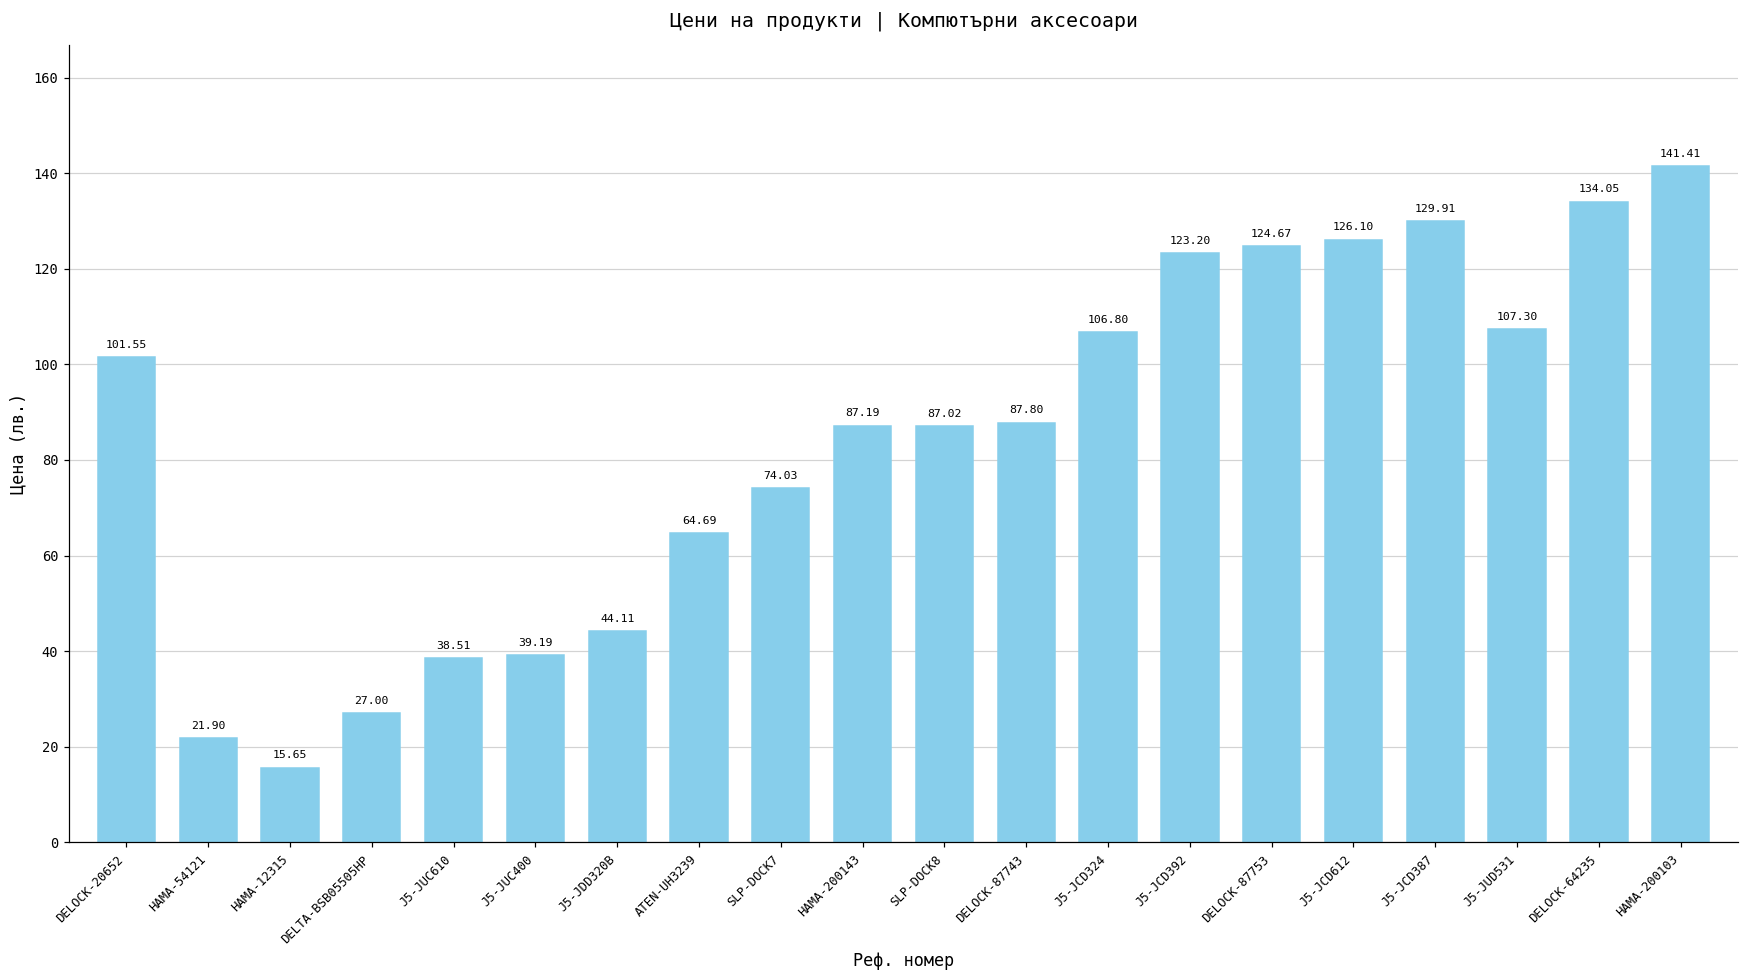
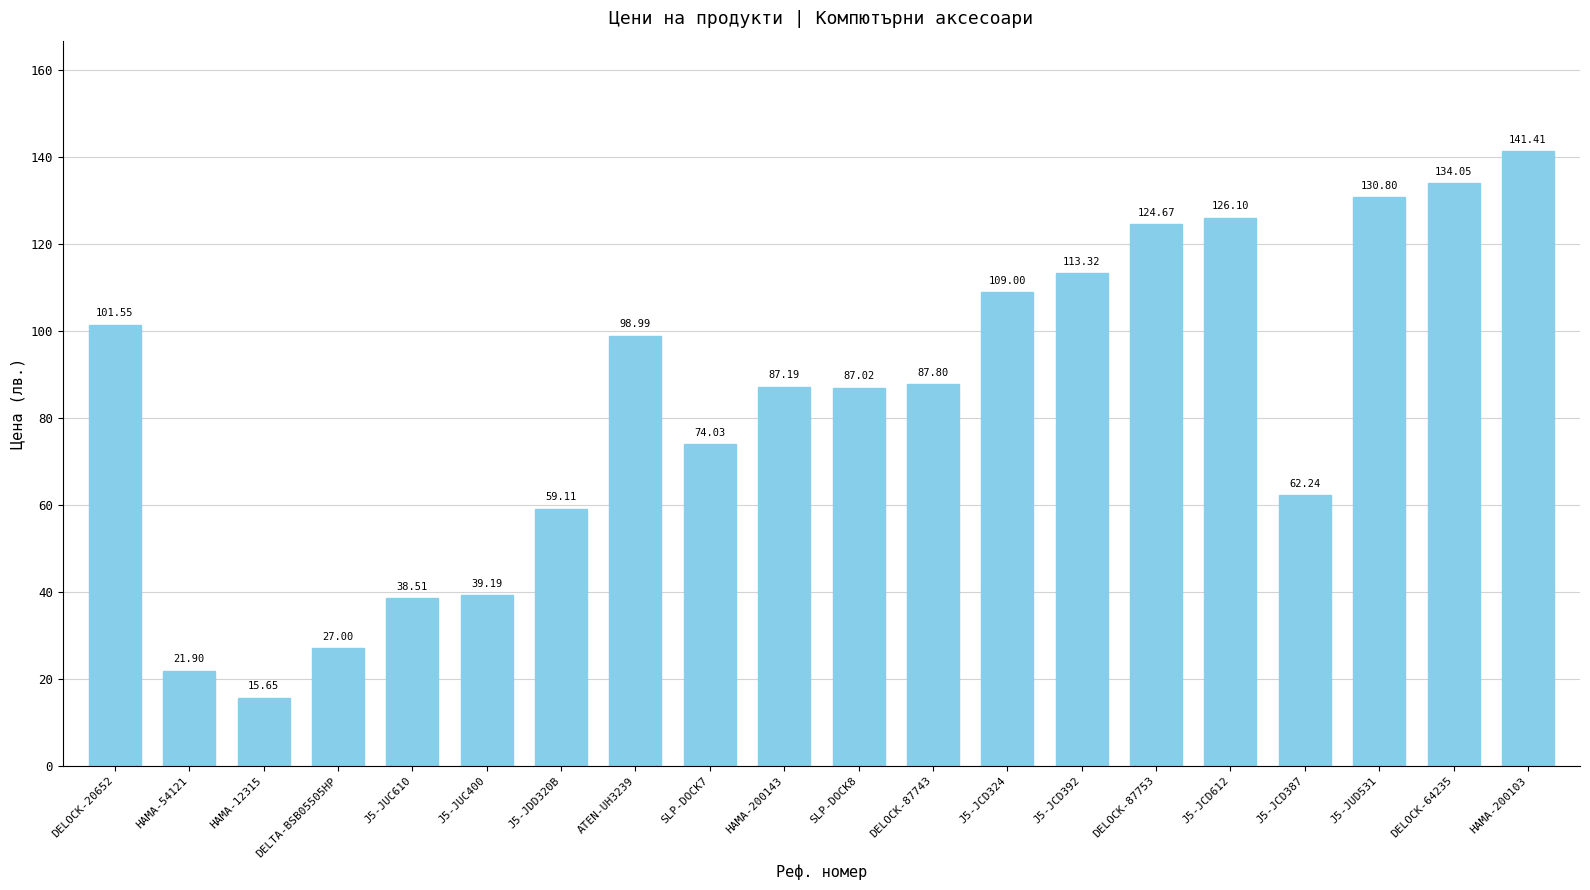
  {
    "DELOCK-20652": 101.55,
    "HAMA-54121": 21.90,
    "HAMA-12315": 15.65,
    "DELTA-BSB05505HP": 27.00,
    "J5-JUC610": 38.51,
    "J5-JUC400": 39.19,
-   "J5-JDD320B": 44.11,
-   "ATEN-UH3239": 64.69,
+   "J5-JDD320B": 59.11,
+   "ATEN-UH3239": 98.99,
    "SLP-DOCK7": 74.03,
    "HAMA-200143": 87.19,
    "SLP-DOCK8": 87.02,
    "DELOCK-87743": 87.80,
-   "J5-JCD324": 106.80,
-   "J5-JCD392": 123.20,
+   "J5-JCD324": 109.00,
+   "J5-JCD392": 113.32,
    "DELOCK-87753": 124.67,
    "J5-JCD612": 126.10,
-   "J5-JCD387": 129.91,
-   "J5-JUD531": 107.30,
+   "J5-JCD387": 62.24,
+   "J5-JUD531": 130.80,
    "DELOCK-64235": 134.05,
    "HAMA-200103": 141.41
  }
